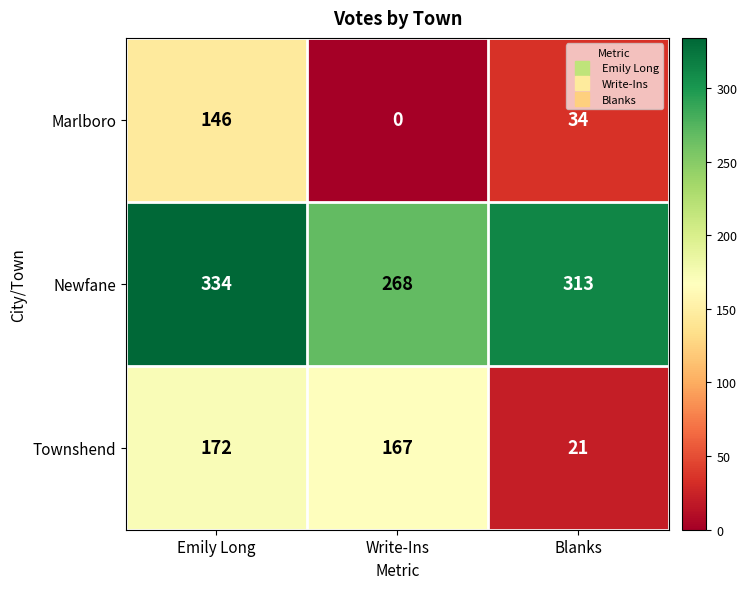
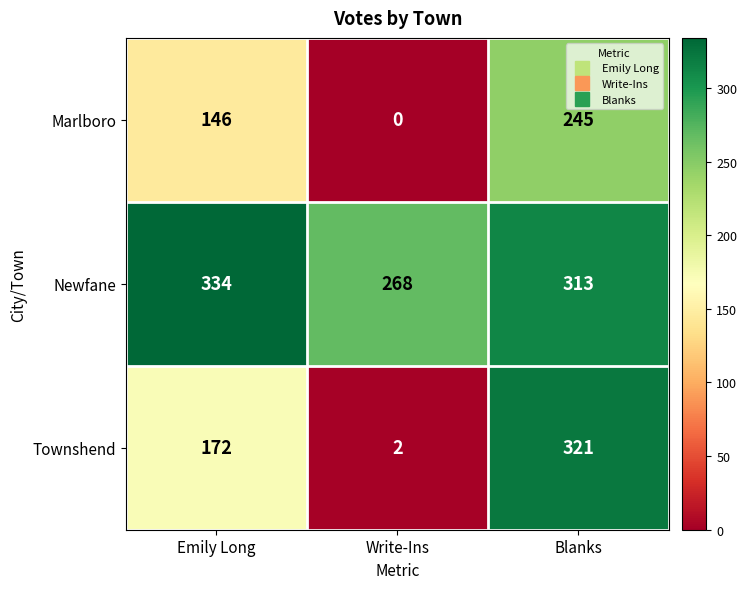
  {
    "Marlboro": {
      "Emily Long": 146,
      "Write-Ins": 0,
-     "Blanks": 34
+     "Blanks": 245
    },
    "Newfane": {
      "Emily Long": 334,
      "Write-Ins": 268,
      "Blanks": 313
    },
    "Townshend": {
      "Emily Long": 172,
-     "Write-Ins": 167,
-     "Blanks": 21
+     "Write-Ins": 2,
+     "Blanks": 321
    }
  }
